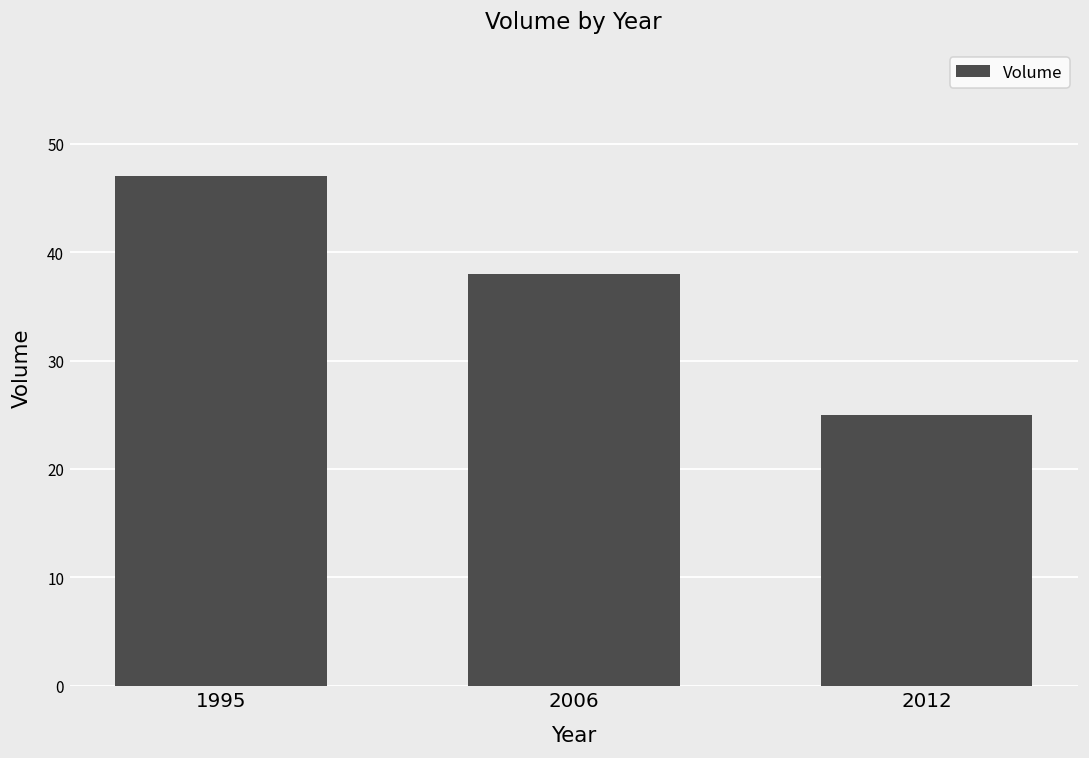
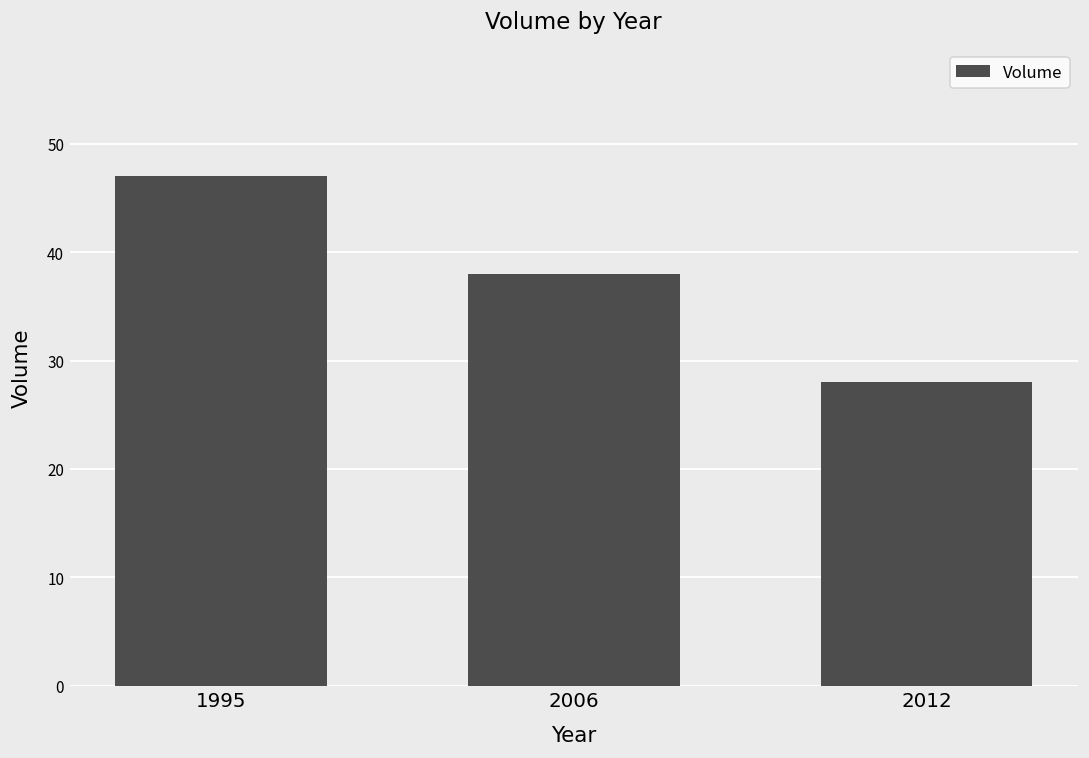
  {
    "1995": 47,
    "2006": 38,
-   "2012": 25
+   "2012": 28
  }
